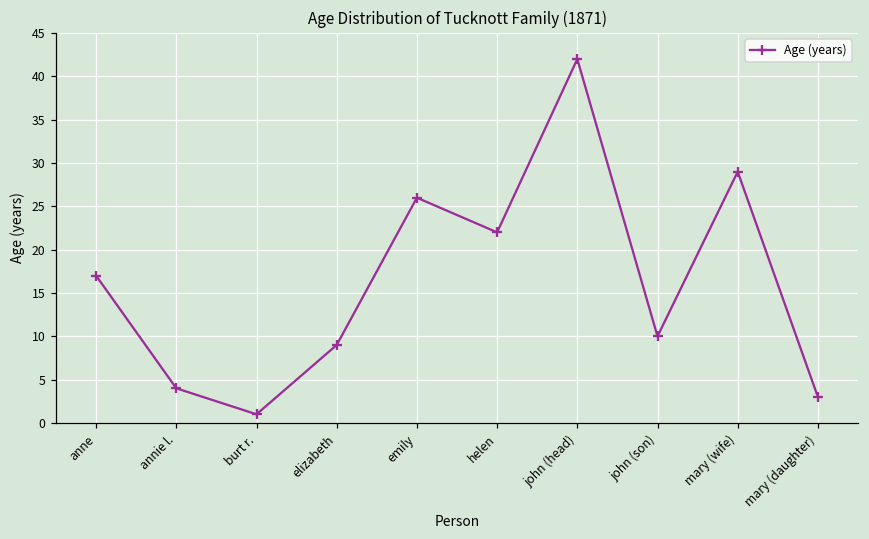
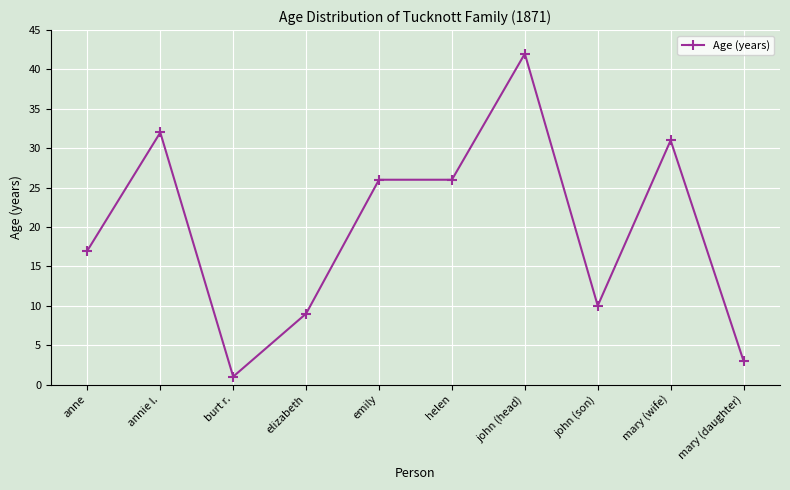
  {
    "anne": 17,
-   "annie l.": 4,
+   "annie l.": 32,
    "burt r.": 1,
    "elizabeth": 9,
    "emily": 26,
-   "helen": 22,
+   "helen": 26,
    "john (head)": 42,
    "john (son)": 10,
-   "mary (wife)": 29,
+   "mary (wife)": 31,
    "mary (daughter)": 3
  }
